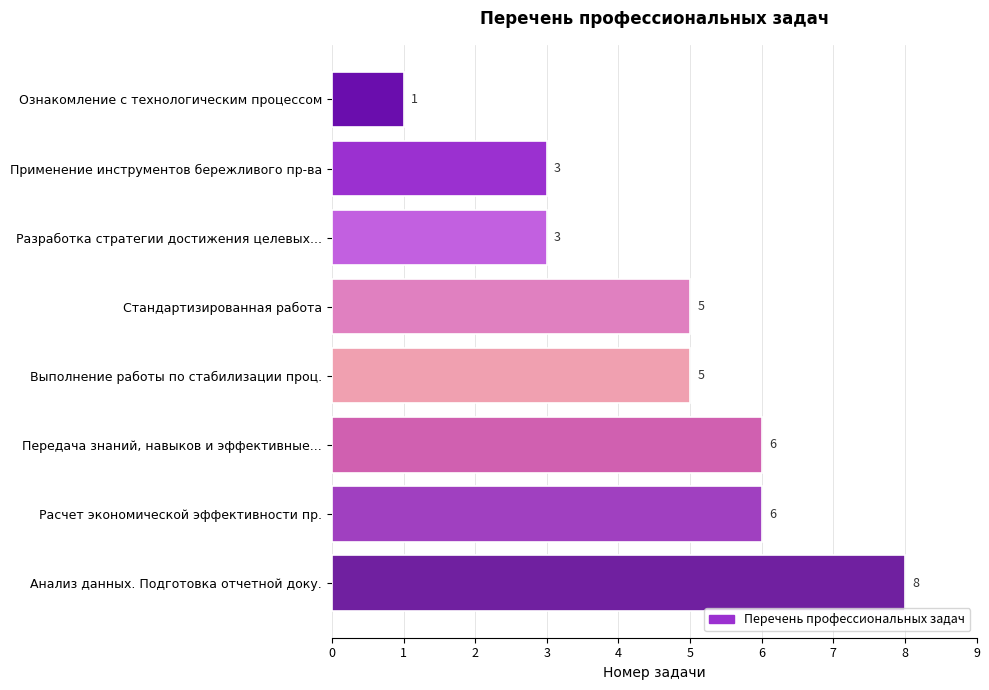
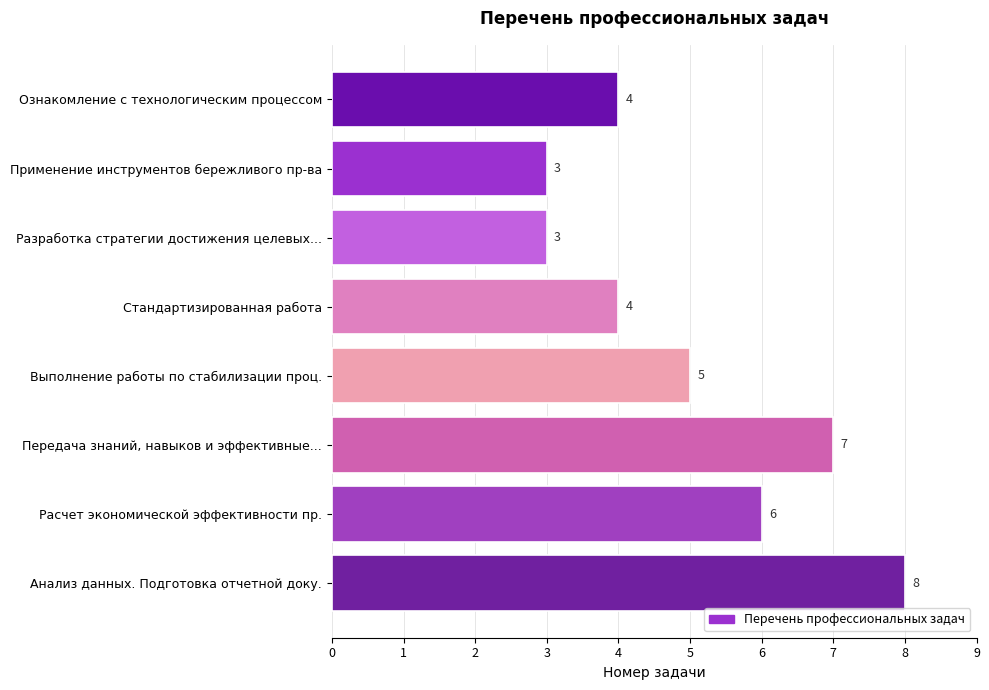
  {
-   "Ознакомление с технологическим процессом": 1,
+   "Ознакомление с технологическим процессом": 4,
    "Применение инструментов бережливого пр-ва": 3,
    "Разработка стратегии достижения целевых...": 3,
-   "Стандартизированная работа": 5,
+   "Стандартизированная работа": 4,
    "Выполнение работы по стабилизации проц.": 5,
-   "Передача знаний, навыков и эффективные...": 6,
+   "Передача знаний, навыков и эффективные...": 7,
    "Расчет экономической эффективности пр.": 6,
    "Анализ данных. Подготовка отчетной доку.": 8
  }
